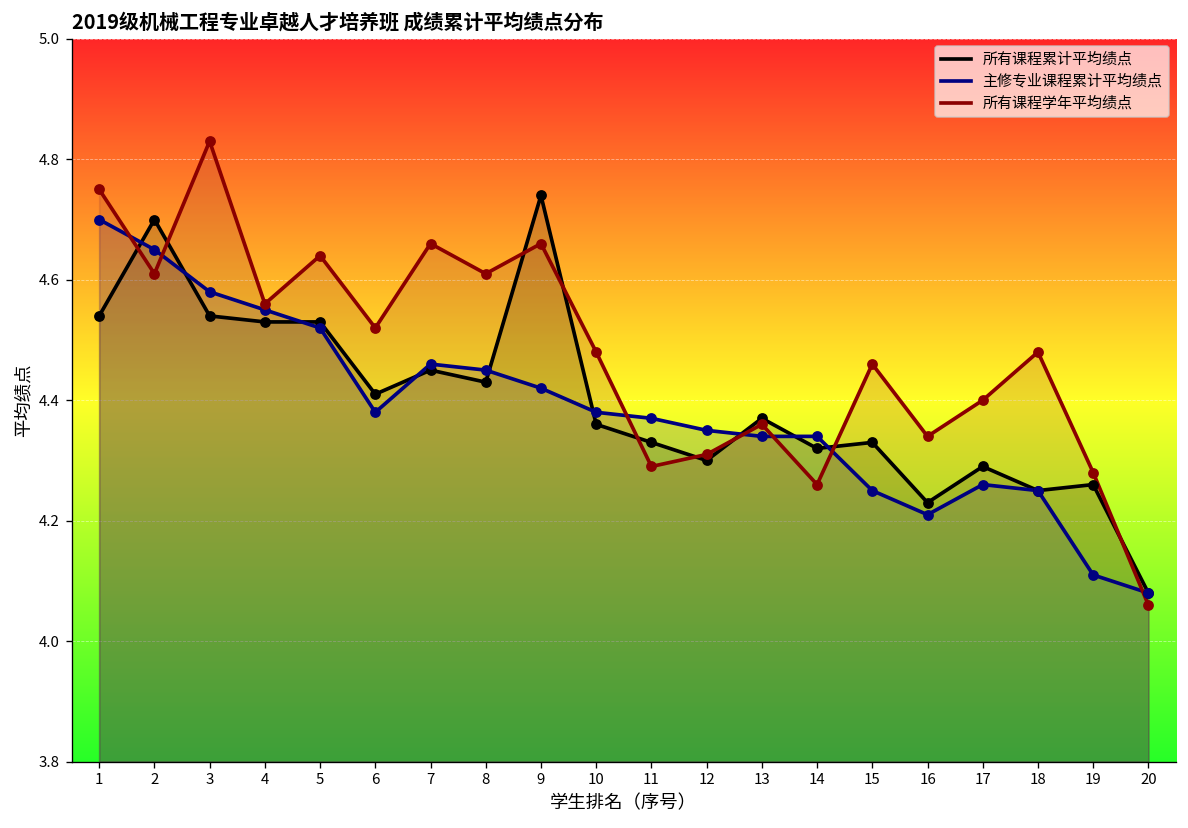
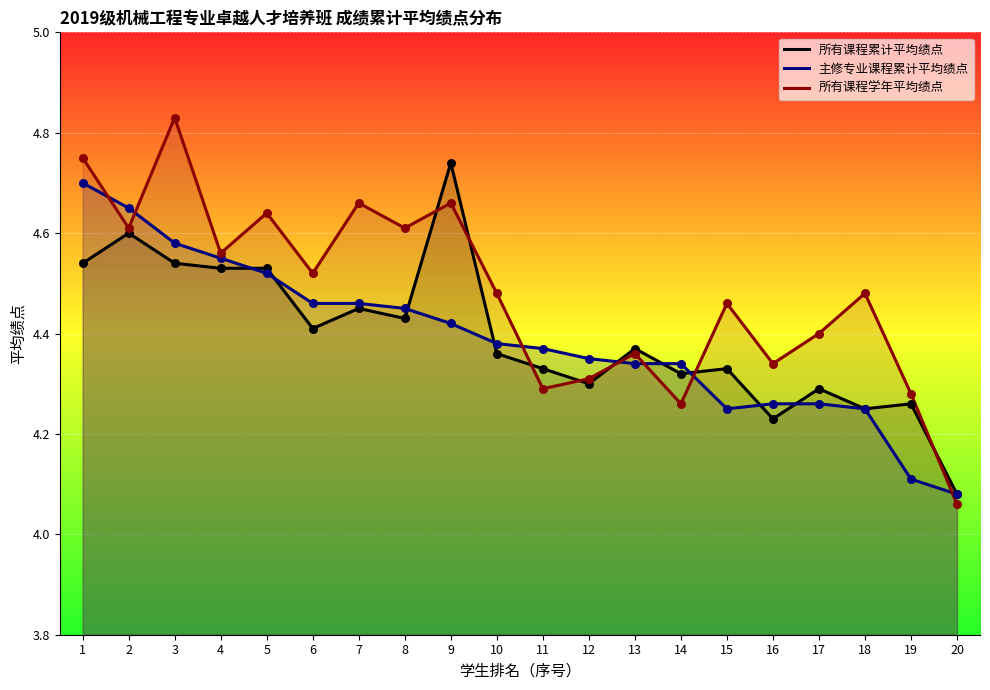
  {
    "所有课程累计平均绩点": {
      "1": 4.54,
-     "2": 4.7,
+     "2": 4.6,
      "3": 4.54,
      "4": 4.53,
      "5": 4.53,
      "6": 4.41,
      "7": 4.45,
      "8": 4.43,
      "9": 4.74,
      "10": 4.36,
      "11": 4.33,
      "12": 4.3,
      "13": 4.37,
      "14": 4.32,
      "15": 4.33,
      "16": 4.23,
      "17": 4.29,
      "19": 4.26
    },
    "主修专业课程累计平均绩点": {
      "1": 4.70,
      "2": 4.65,
      "3": 4.58,
      "4": 4.55,
      "5": 4.52,
-     "6": 4.38,
+     "6": 4.46,
      "7": 4.46,
      "8": 4.45,
      "9": 4.42,
      "10": 4.38,
      "11": 4.37,
      "12": 4.35,
      "13": 4.34,
      "14": 4.34,
      "15": 4.25,
-     "16": 4.21,
+     "16": 4.26,
      "17": 4.26,
      "19": 4.11
    },
    "所有课程学年平均绩点": {
      "1": 4.75,
      "2": 4.61,
      "3": 4.83,
      "4": 4.56,
      "5": 4.64,
      "6": 4.52,
      "7": 4.66,
      "8": 4.61,
      "9": 4.66,
      "10": 4.48,
      "11": 4.29,
      "12": 4.31,
      "13": 4.36,
      "14": 4.26,
      "15": 4.46,
      "16": 4.34,
      "17": 4.40,
      "18": 4.48,
      "19": 4.28,
      "20": 4.06
    }
  }
